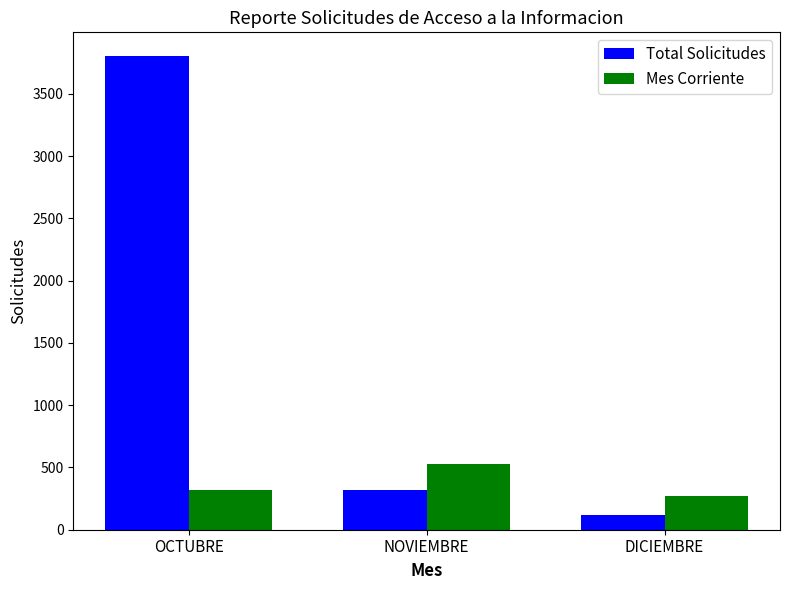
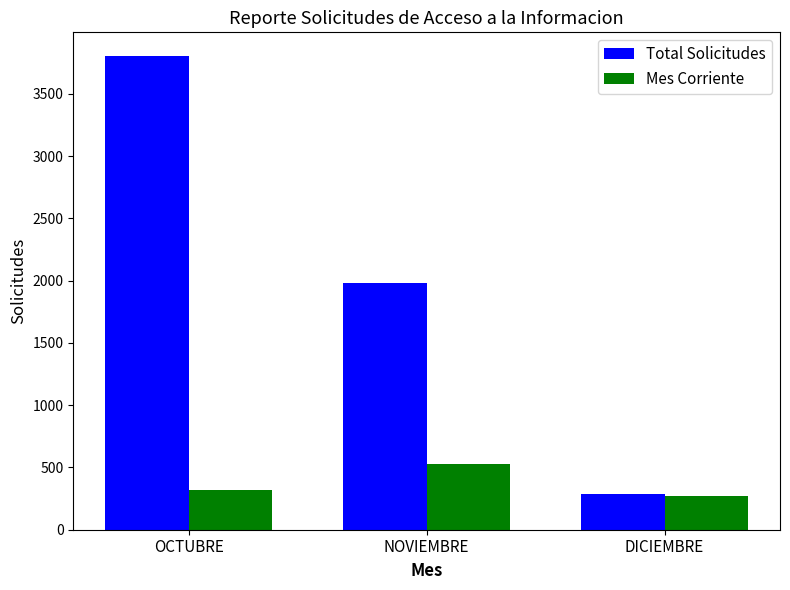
  {
    "Total Solicitudes": {
      "OCTUBRE": 3810,
-     "NOVIEMBRE": 320,
-     "DICIEMBRE": 120
+     "NOVIEMBRE": 1980,
+     "DICIEMBRE": 290
    },
    "Mes Corriente": {
      "OCTUBRE": 320,
      "NOVIEMBRE": 530,
      "DICIEMBRE": 270
    }
  }
